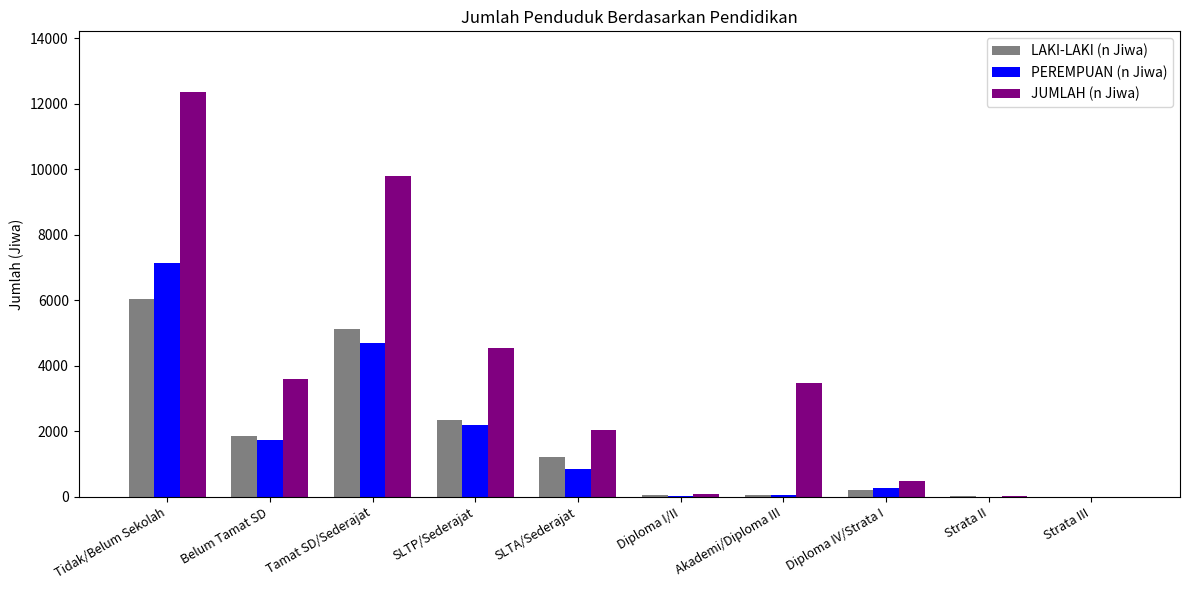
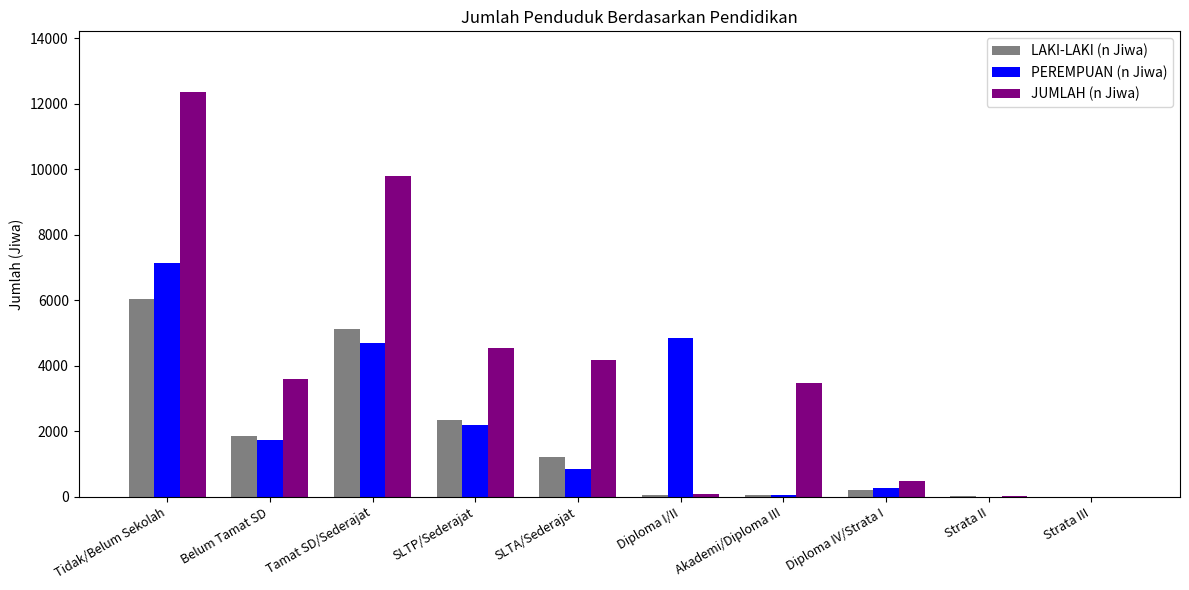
  {
    "LAKI-LAKI (n Jiwa)": {
      "Tidak/Belum Sekolah": 6000,
      "Belum Tamat SD": 1800,
      "Tamat SD/Sederajat": 5100,
      "SLTP/Sederajat": 2400,
      "SLTA/Sederajat": 1200,
      "Diploma IV/Strata I": 200,
      "Strata III": 0
    },
    "PEREMPUAN (n Jiwa)": {
      "Tidak/Belum Sekolah": 7100,
      "Belum Tamat SD": 1700,
      "Tamat SD/Sederajat": 4700,
      "SLTP/Sederajat": 2200,
      "SLTA/Sederajat": 800,
-     "Diploma I/II": 0,
+     "Diploma I/II": 4800,
      "Diploma IV/Strata I": 300,
      "Strata III": 0
    },
    "JUMLAH (n Jiwa)": {
      "Tidak/Belum Sekolah": 12400,
      "Belum Tamat SD": 3600,
      "Tamat SD/Sederajat": 9800,
      "SLTP/Sederajat": 4600,
-     "SLTA/Sederajat": 2000,
+     "SLTA/Sederajat": 4200,
      "Diploma I/II": 100,
      "Akademi/Diploma III": 3500,
      "Diploma IV/Strata I": 500,
      "Strata III": 0
    }
  }
